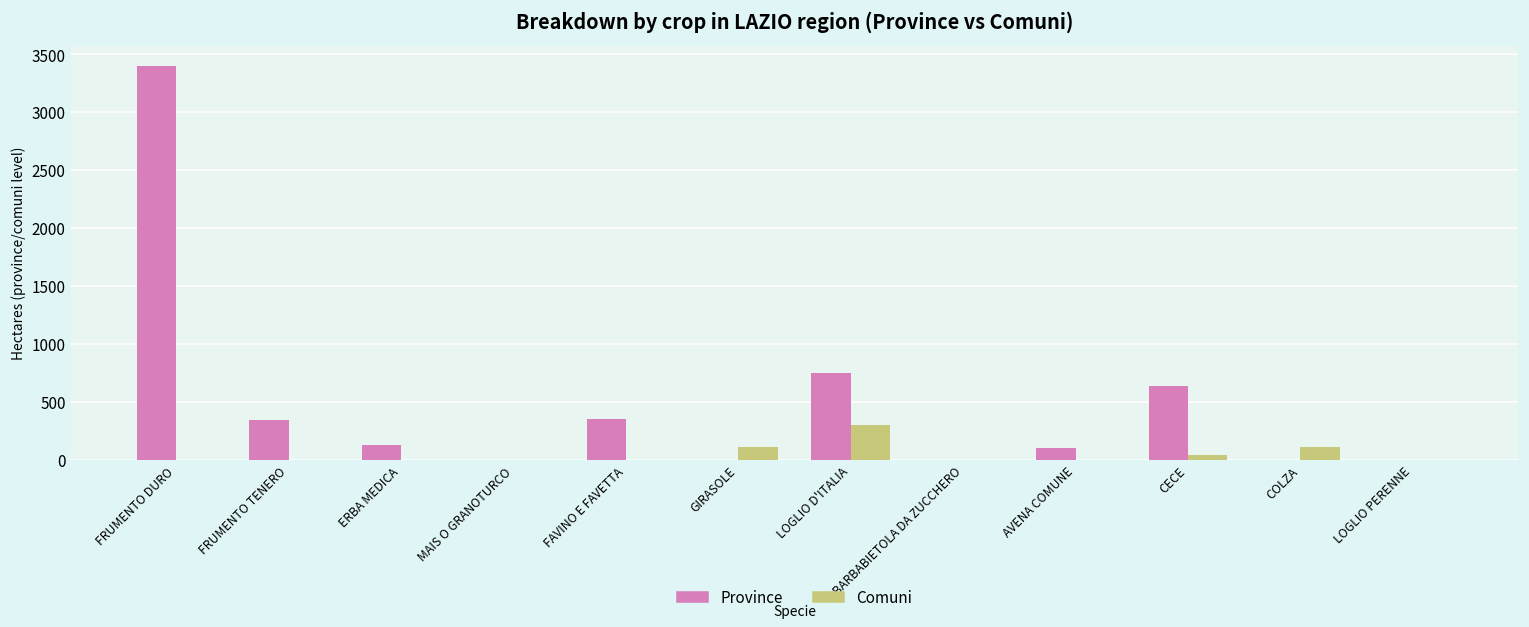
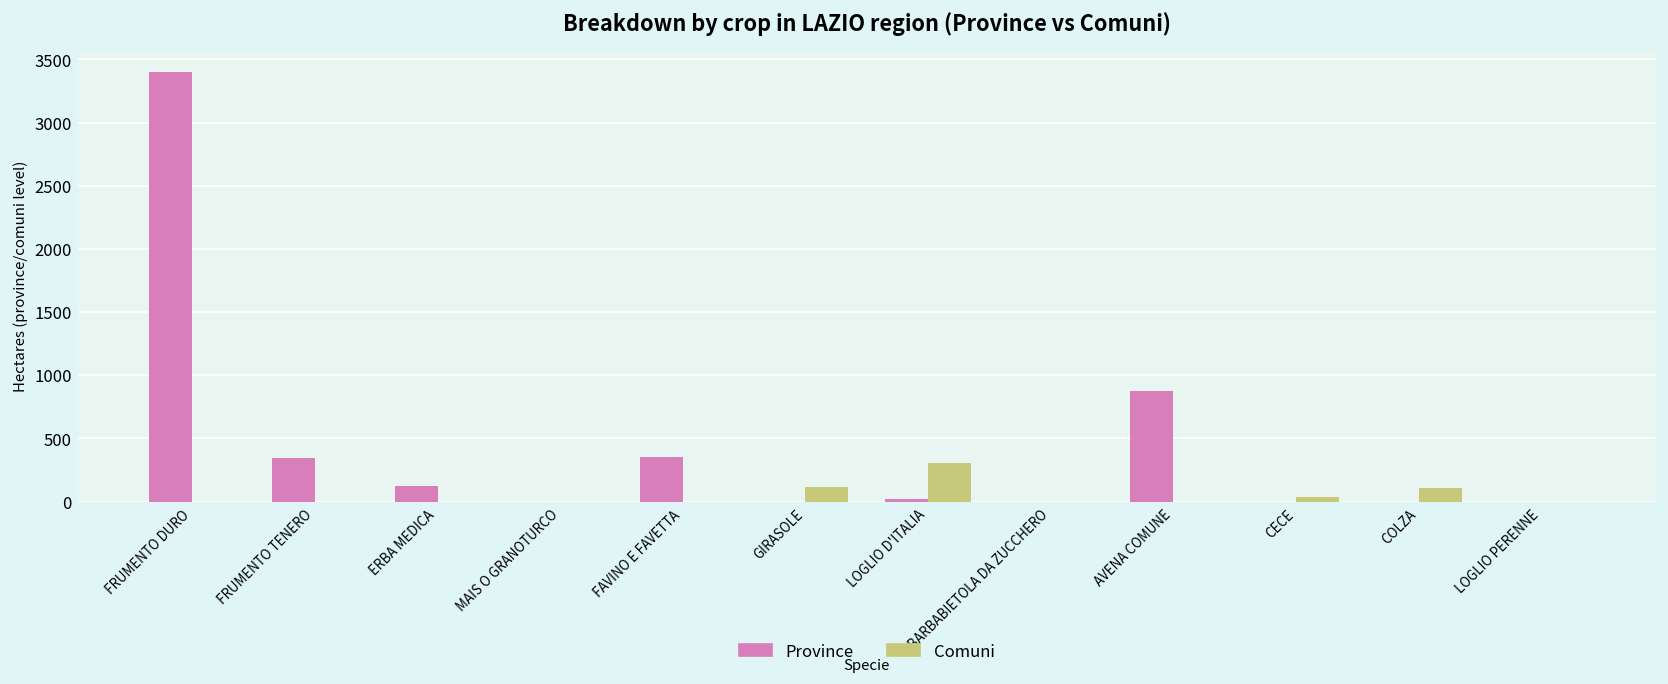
  {
    "Province": {
      "FRUMENTO DURO": 3400,
      "FRUMENTO TENERO": 350,
      "ERBA MEDICA": 120,
      "MAIS O GRANOTURCO": 0,
      "FAVINO E FAVETTA": 350,
      "GIRASOLE": 0,
-     "LOGLIO D'ITALIA": 750,
+     "LOGLIO D'ITALIA": 20,
      "BARBABIETOLA DA ZUCCHERO": 0,
-     "AVENA COMUNE": 110,
-     "CECE": 640,
+     "AVENA COMUNE": 870,
+     "CECE": 0,
      "COLZA": 0,
      "LOGLIO PERENNE": 0
    },
    "Comuni": {
      "FRUMENTO DURO": 0,
      "FRUMENTO TENERO": 0,
      "ERBA MEDICA": 0,
      "MAIS O GRANOTURCO": 0,
      "FAVINO E FAVETTA": 0,
      "GIRASOLE": 110,
      "LOGLIO D'ITALIA": 310,
      "BARBABIETOLA DA ZUCCHERO": 0,
      "AVENA COMUNE": 0,
      "CECE": 40,
      "COLZA": 110,
      "LOGLIO PERENNE": 0
    }
  }
